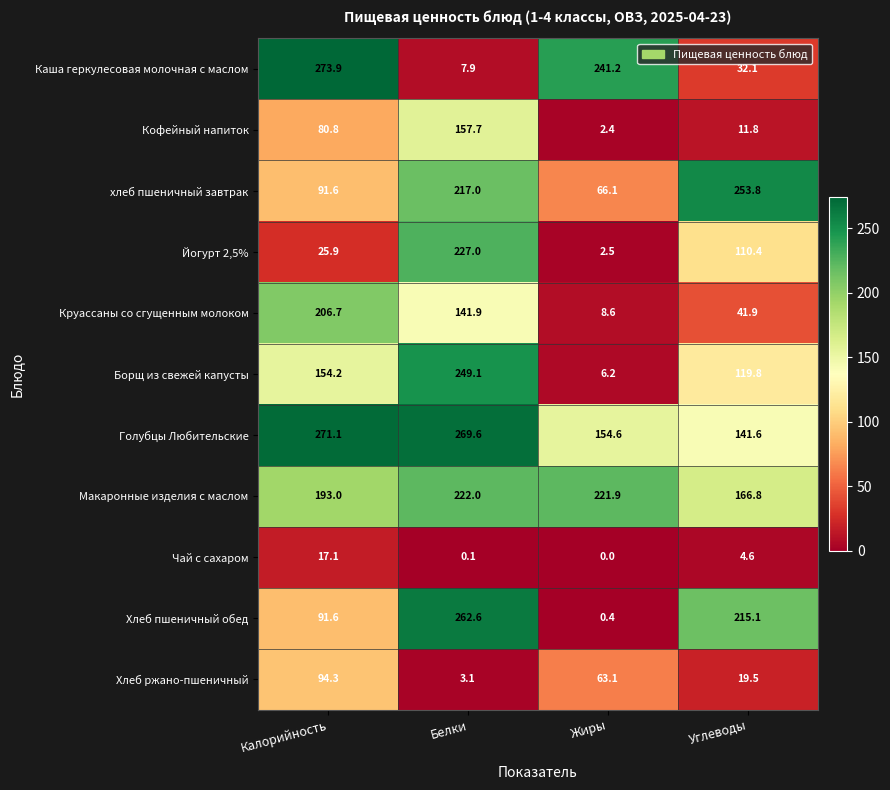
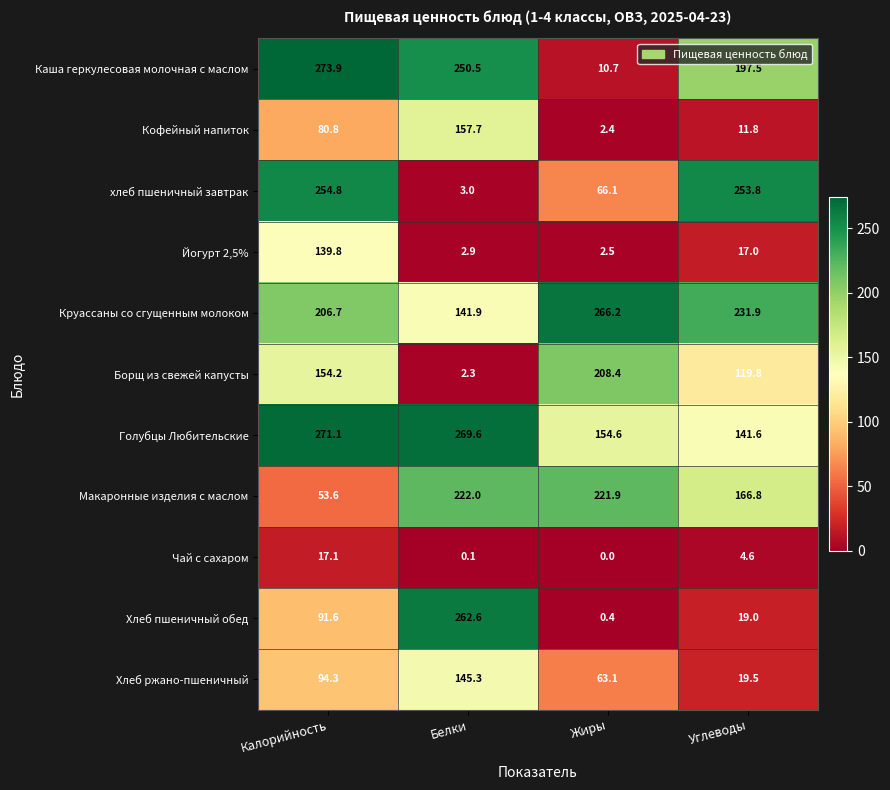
  {
    "Каша геркулесовая молочная с маслом": {
      "Калорийность": 273.9,
-     "Белки": 7.9,
-     "Жиры": 241.2,
-     "Углеводы": 32.1
+     "Белки": 250.5,
+     "Жиры": 10.7,
+     "Углеводы": 197.5
    },
    "Кофейный напиток": {
      "Калорийность": 80.8,
      "Белки": 157.7,
      "Жиры": 2.4,
      "Углеводы": 11.8
    },
    "хлеб пшеничный завтрак": {
-     "Калорийность": 91.6,
-     "Белки": 217.0,
+     "Калорийность": 254.8,
+     "Белки": 3.0,
      "Жиры": 66.1,
      "Углеводы": 253.8
    },
    "Йогурт 2,5%": {
-     "Калорийность": 25.9,
-     "Белки": 227.0,
+     "Калорийность": 139.8,
+     "Белки": 2.9,
      "Жиры": 2.5,
-     "Углеводы": 110.4
+     "Углеводы": 17.0
    },
    "Круассаны со сгущенным молоком": {
      "Калорийность": 206.7,
      "Белки": 141.9,
-     "Жиры": 8.6,
-     "Углеводы": 41.9
+     "Жиры": 266.2,
+     "Углеводы": 231.9
    },
    "Борщ из свежей капусты": {
      "Калорийность": 154.2,
-     "Белки": 249.1,
-     "Жиры": 6.2,
+     "Белки": 2.3,
+     "Жиры": 208.4,
      "Углеводы": 119.8
    },
    "Голубцы Любительские": {
      "Калорийность": 271.1,
      "Белки": 269.6,
      "Жиры": 154.6,
      "Углеводы": 141.6
    },
    "Макаронные изделия с маслом": {
-     "Калорийность": 193.0,
+     "Калорийность": 53.6,
      "Белки": 222.0,
      "Жиры": 221.9,
      "Углеводы": 166.8
    },
    "Чай с сахаром": {
      "Калорийность": 17.1,
      "Белки": 0.1,
      "Жиры": 0.0,
      "Углеводы": 4.6
    },
    "Хлеб пшеничный обед": {
      "Калорийность": 91.6,
      "Белки": 262.6,
      "Жиры": 0.4,
-     "Углеводы": 215.1
+     "Углеводы": 19.0
    },
    "Хлеб ржано-пшеничный": {
      "Калорийность": 94.3,
-     "Белки": 3.1,
+     "Белки": 145.3,
      "Жиры": 63.1,
      "Углеводы": 19.5
    }
  }
